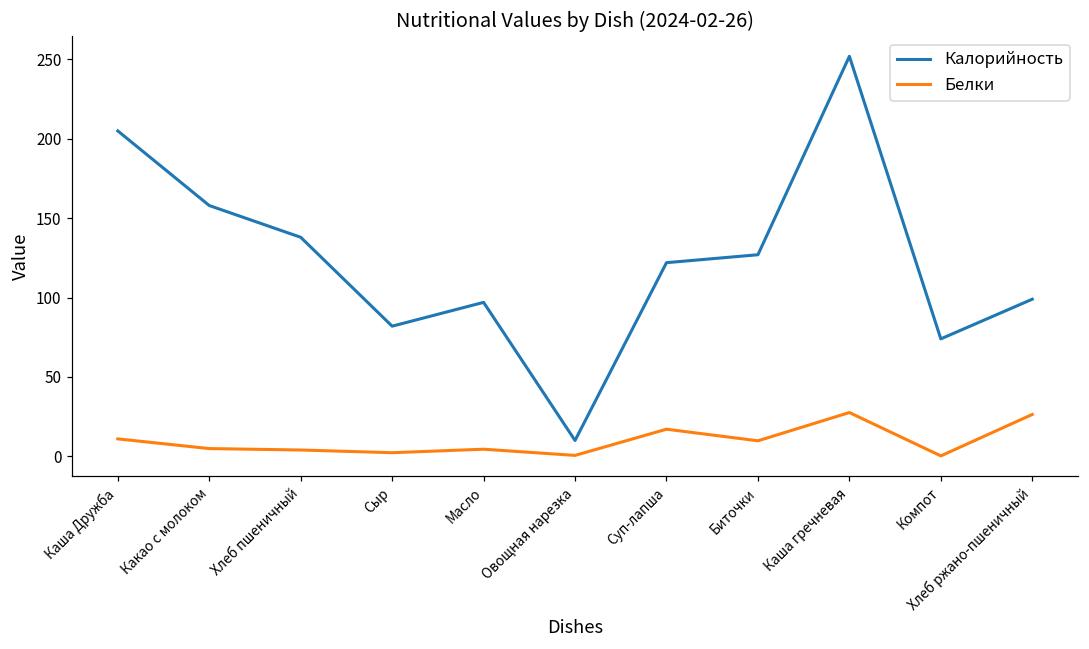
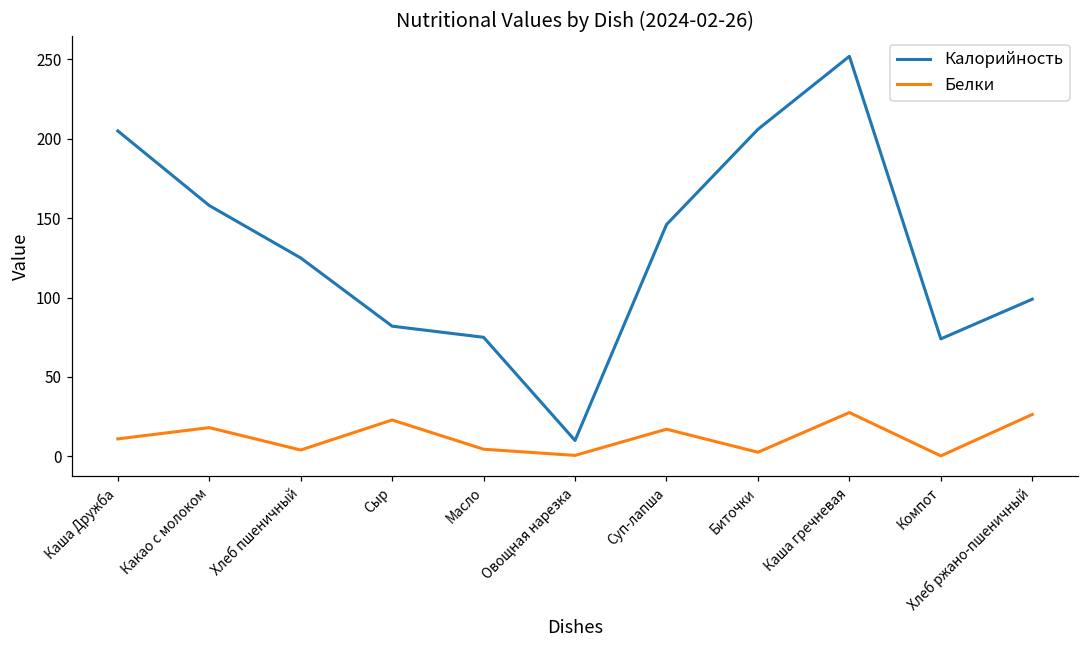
  {
    "Калорийность": {
      "Каша Дружба": 205,
      "Какао с молоком": 158,
-     "Хлеб пшеничный": 138,
+     "Хлеб пшеничный": 125,
      "Сыр": 82,
-     "Масло": 97,
+     "Масло": 75,
      "Овощная нарезка": 10,
-     "Суп-лапша": 122,
-     "Биточки": 127,
+     "Суп-лапша": 146,
+     "Биточки": 206,
      "Каша гречневая": 252,
      "Компот": 74,
      "Хлеб ржано-пшеничный": 99
    },
    "Белки": {
      "Каша Дружба": 11,
-     "Какао с молоком": 5,
+     "Какао с молоком": 18,
      "Хлеб пшеничный": 4,
-     "Сыр": 2,
+     "Сыр": 23,
      "Масло": 5,
      "Овощная нарезка": 1,
      "Суп-лапша": 17,
-     "Биточки": 10,
+     "Биточки": 3,
      "Каша гречневая": 28,
      "Компот": 0,
      "Хлеб ржано-пшеничный": 26
    }
  }
